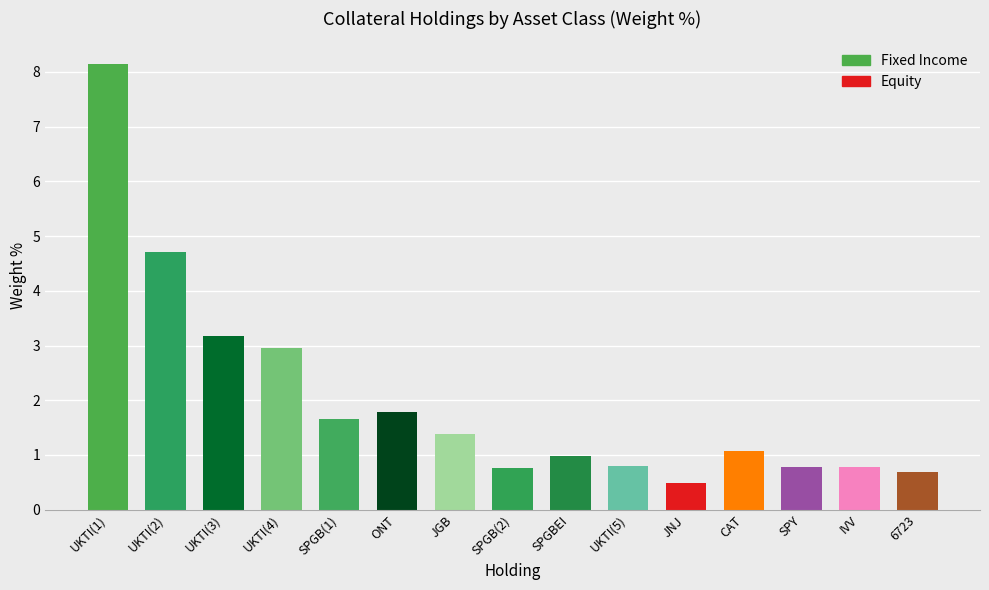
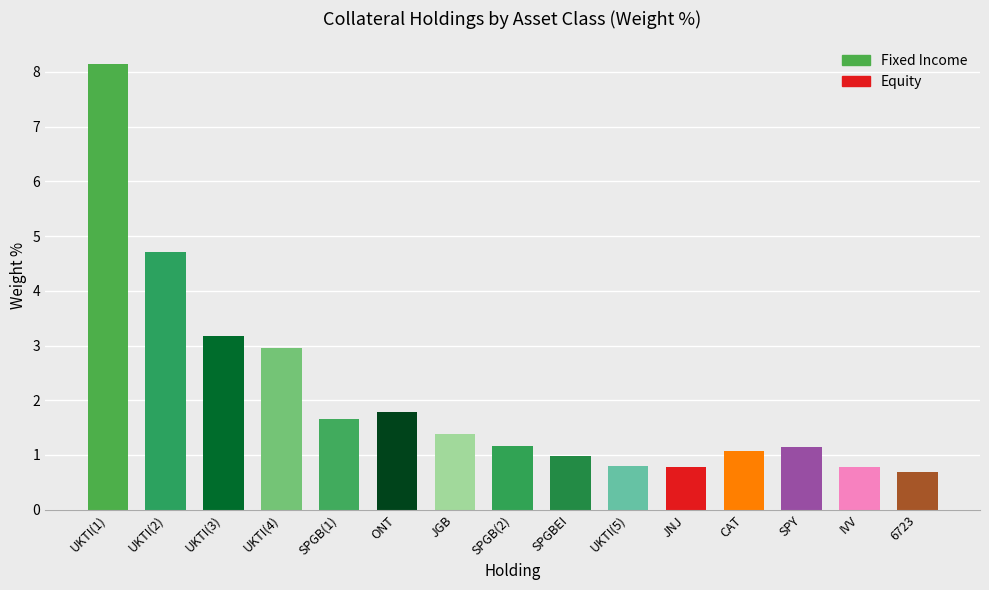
  {
    "UKTI(1)": 8.2,
    "UKTI(2)": 4.7,
    "UKTI(3)": 3.2,
    "UKTI(4)": 3.0,
    "SPGB(1)": 1.7,
    "ONT": 1.8,
    "JGB": 1.4,
-   "SPGB(2)": 0.8,
+   "SPGB(2)": 1.2,
    "SPGBEI": 1.0,
    "UKTI(5)": 0.8,
-   "JNJ": 0.5,
+   "JNJ": 0.8,
    "CAT": 1.1,
-   "SPY": 0.8,
+   "SPY": 1.1,
    "IVV": 0.8,
    "6723": 0.7
  }
